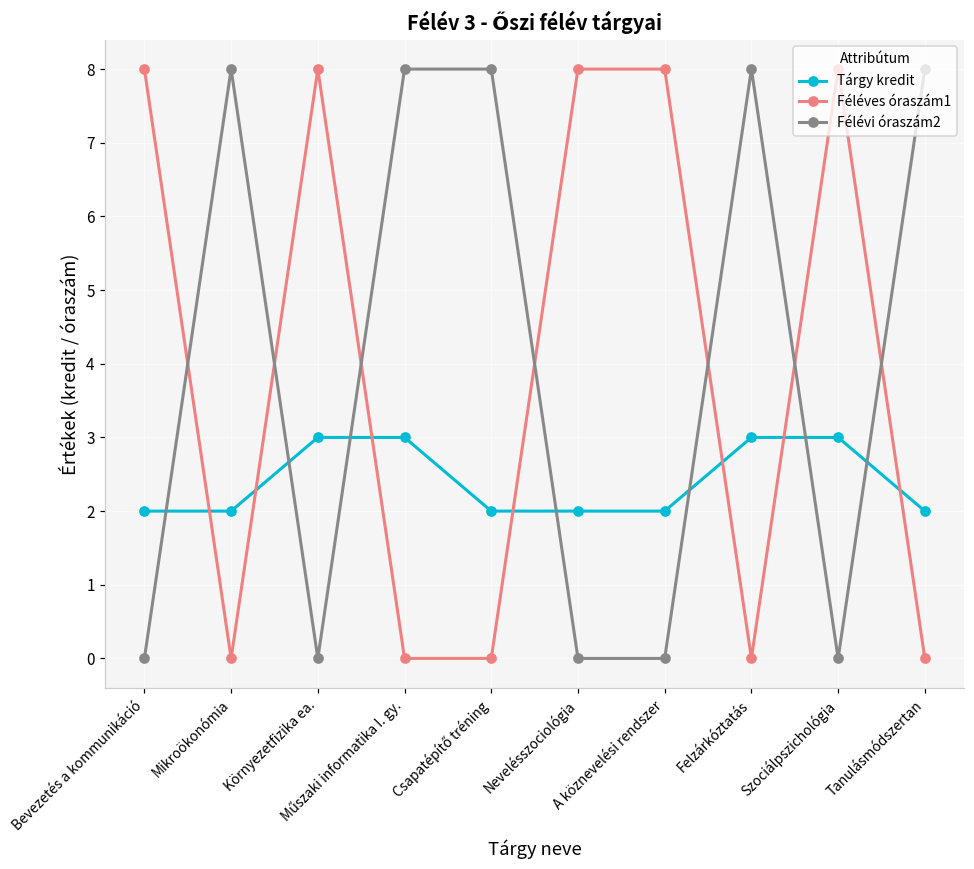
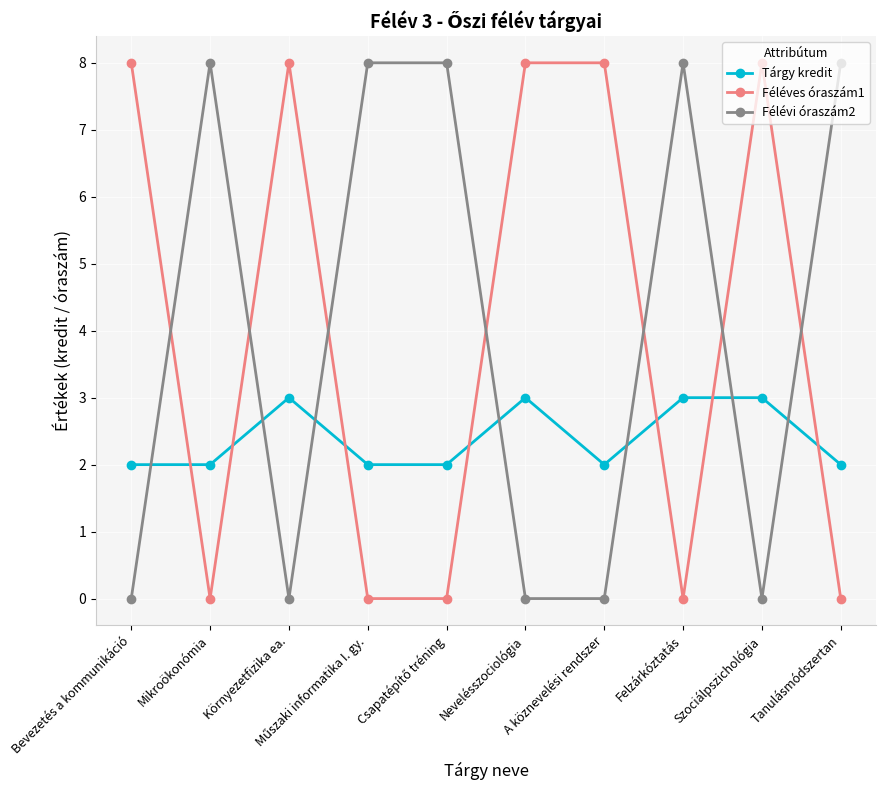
  {
    "Tárgy kredit": {
      "Bevezetés a kommunikáció": 2,
      "Mikroökonómia": 2,
      "Környezetfizika ea.": 3,
-     "Műszaki informatika I. gy.": 3,
+     "Műszaki informatika I. gy.": 2,
      "Csapatépítő tréning": 2,
-     "Nevelésszociológia": 2,
+     "Nevelésszociológia": 3,
      "A köznevelési rendszer": 2,
      "Felzárkóztatás": 3,
      "Szociálpszichológia": 3,
      "Tanulásmódszertan": 2
    },
    "Féléves óraszám1": {
      "Bevezetés a kommunikáció": 8,
      "Mikroökonómia": 0,
      "Környezetfizika ea.": 8,
      "Műszaki informatika I. gy.": 0,
      "Csapatépítő tréning": 0,
      "Nevelésszociológia": 8,
      "A köznevelési rendszer": 8,
      "Felzárkóztatás": 0,
      "Tanulásmódszertan": 0
    },
    "Félévi óraszám2": {
      "Bevezetés a kommunikáció": 0,
      "Mikroökonómia": 8,
      "Környezetfizika ea.": 0,
      "Műszaki informatika I. gy.": 8,
      "Csapatépítő tréning": 8,
      "Nevelésszociológia": 0,
      "A köznevelési rendszer": 0,
      "Felzárkóztatás": 8,
      "Szociálpszichológia": 0
    }
  }
